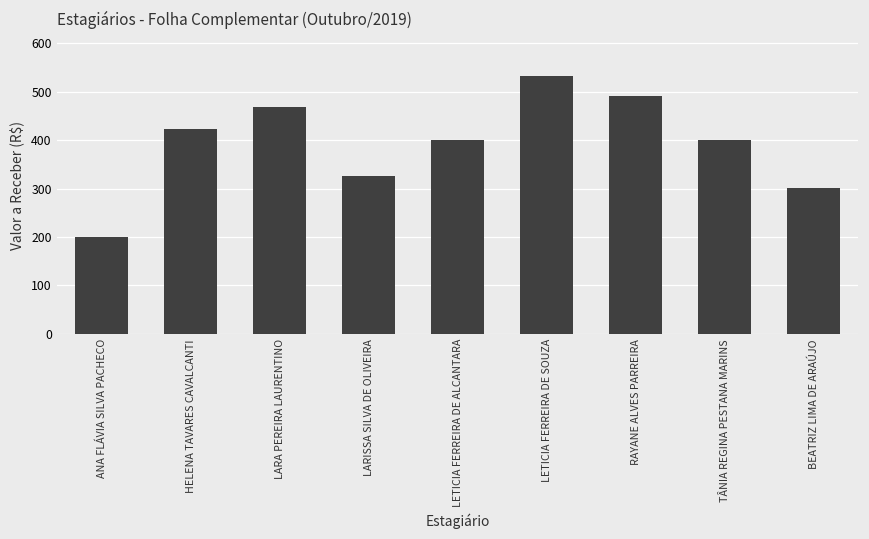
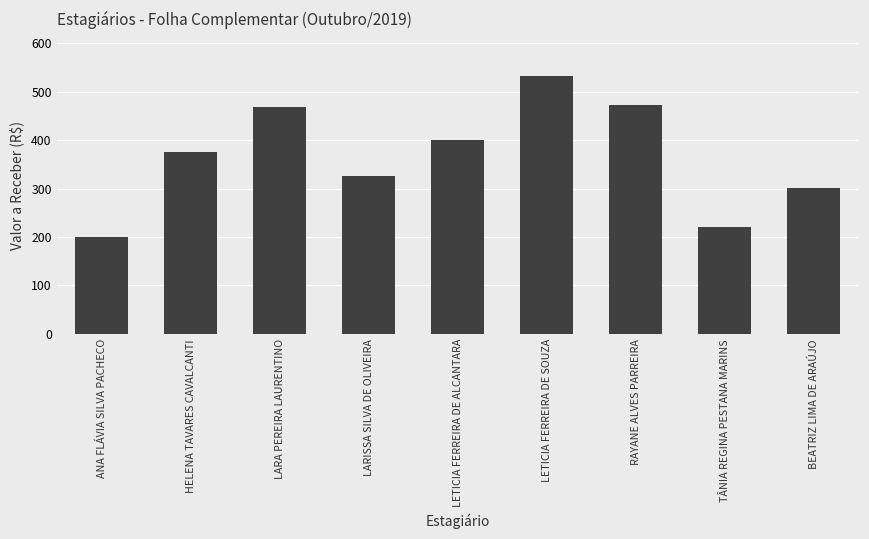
  {
    "ANA FLÁVIA SILVA PACHECO": 200,
-   "HELENA TAVARES CAVALCANTI": 420,
+   "HELENA TAVARES CAVALCANTI": 380,
    "LARA PEREIRA LAURENTINO": 470,
    "LARISSA SILVA DE OLIVEIRA": 330,
    "LETICIA FERREIRA DE ALCANTARA": 400,
    "LETICIA FERREIRA DE SOUZA": 530,
-   "RAYANE ALVES PARREIRA": 490,
-   "TÂNIA REGINA PESTANA MARINS": 400,
+   "RAYANE ALVES PARREIRA": 470,
+   "TÂNIA REGINA PESTANA MARINS": 220,
    "BEATRIZ LIMA DE ARAÚJO": 300
  }
